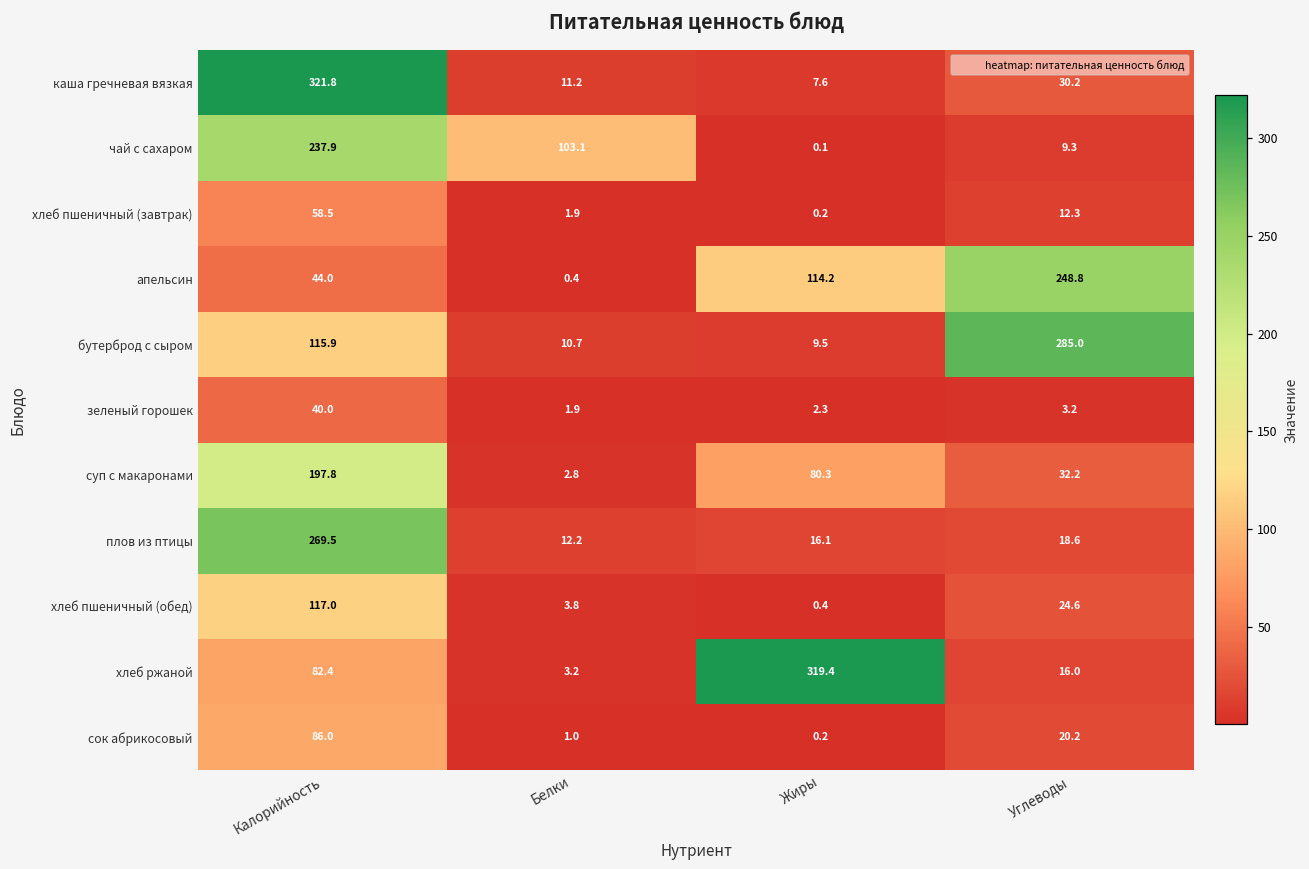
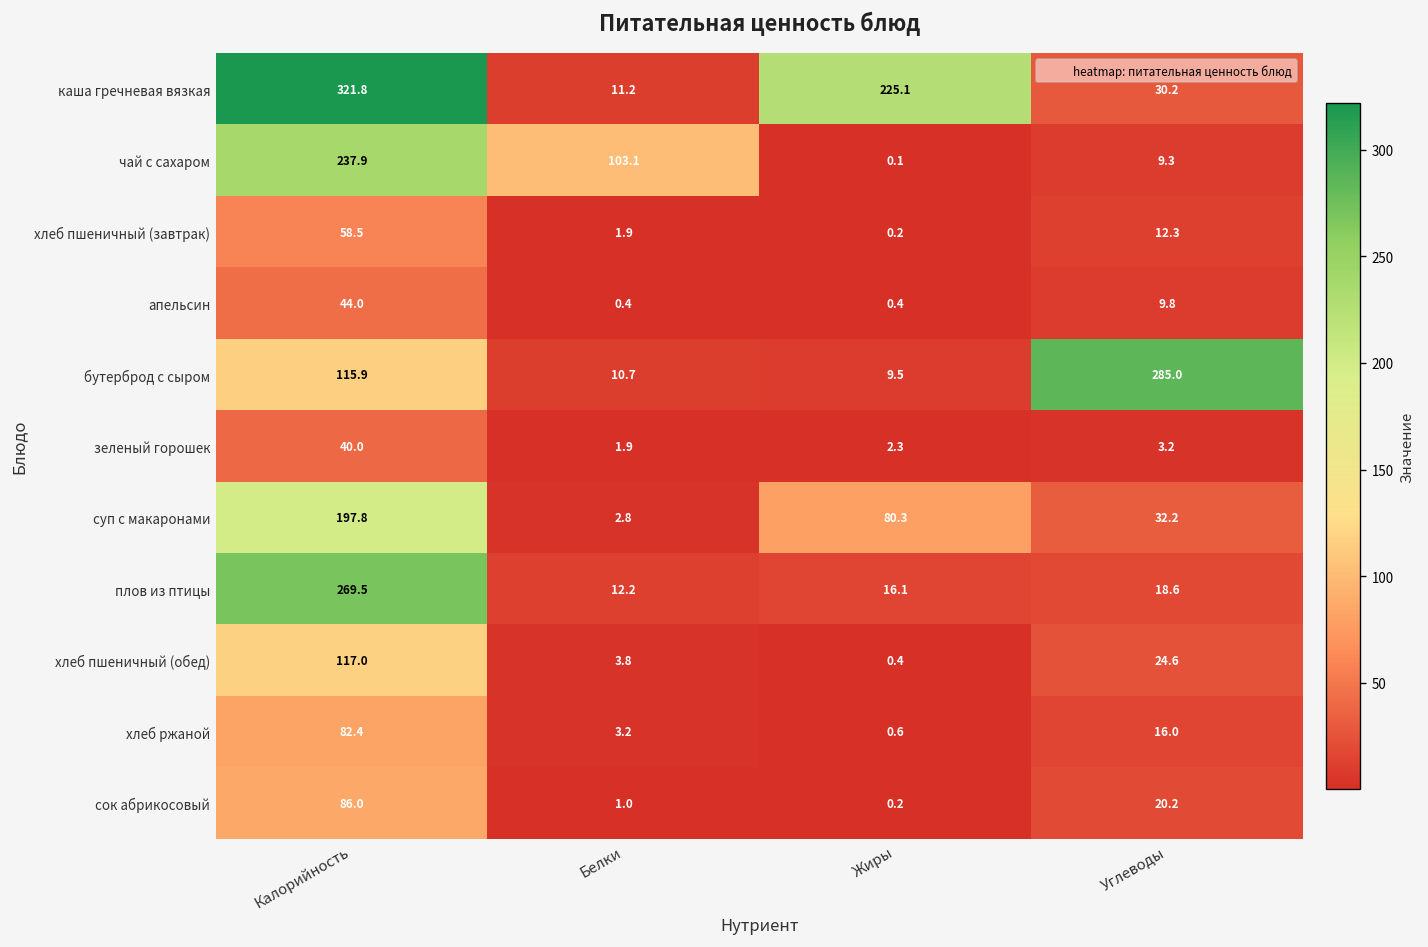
  {
    "каша гречневая вязкая": {
      "Калорийность": 321.8,
      "Белки": 11.2,
-     "Жиры": 7.6,
+     "Жиры": 225.1,
      "Углеводы": 30.2
    },
    "чай с сахаром": {
      "Калорийность": 237.9,
      "Белки": 103.1,
      "Жиры": 0.1,
      "Углеводы": 9.3
    },
    "хлеб пшеничный (завтрак)": {
      "Калорийность": 58.5,
      "Белки": 1.9,
      "Жиры": 0.2,
      "Углеводы": 12.3
    },
    "апельсин": {
      "Калорийность": 44.0,
      "Белки": 0.4,
-     "Жиры": 114.2,
-     "Углеводы": 248.8
+     "Жиры": 0.4,
+     "Углеводы": 9.8
    },
    "бутерброд с сыром": {
      "Калорийность": 115.9,
      "Белки": 10.7,
      "Жиры": 9.5,
      "Углеводы": 285.0
    },
    "зеленый горошек": {
      "Калорийность": 40.0,
      "Белки": 1.9,
      "Жиры": 2.3,
      "Углеводы": 3.2
    },
    "суп с макаронами": {
      "Калорийность": 197.8,
      "Белки": 2.8,
      "Жиры": 80.3,
      "Углеводы": 32.2
    },
    "плов из птицы": {
      "Калорийность": 269.5,
      "Белки": 12.2,
      "Жиры": 16.1,
      "Углеводы": 18.6
    },
    "хлеб пшеничный (обед)": {
      "Калорийность": 117.0,
      "Белки": 3.8,
      "Жиры": 0.4,
      "Углеводы": 24.6
    },
    "хлеб ржаной": {
      "Калорийность": 82.4,
      "Белки": 3.2,
-     "Жиры": 319.4,
+     "Жиры": 0.6,
      "Углеводы": 16.0
    },
    "сок абрикосовый": {
      "Калорийность": 86.0,
      "Белки": 1.0,
      "Жиры": 0.2,
      "Углеводы": 20.2
    }
  }
